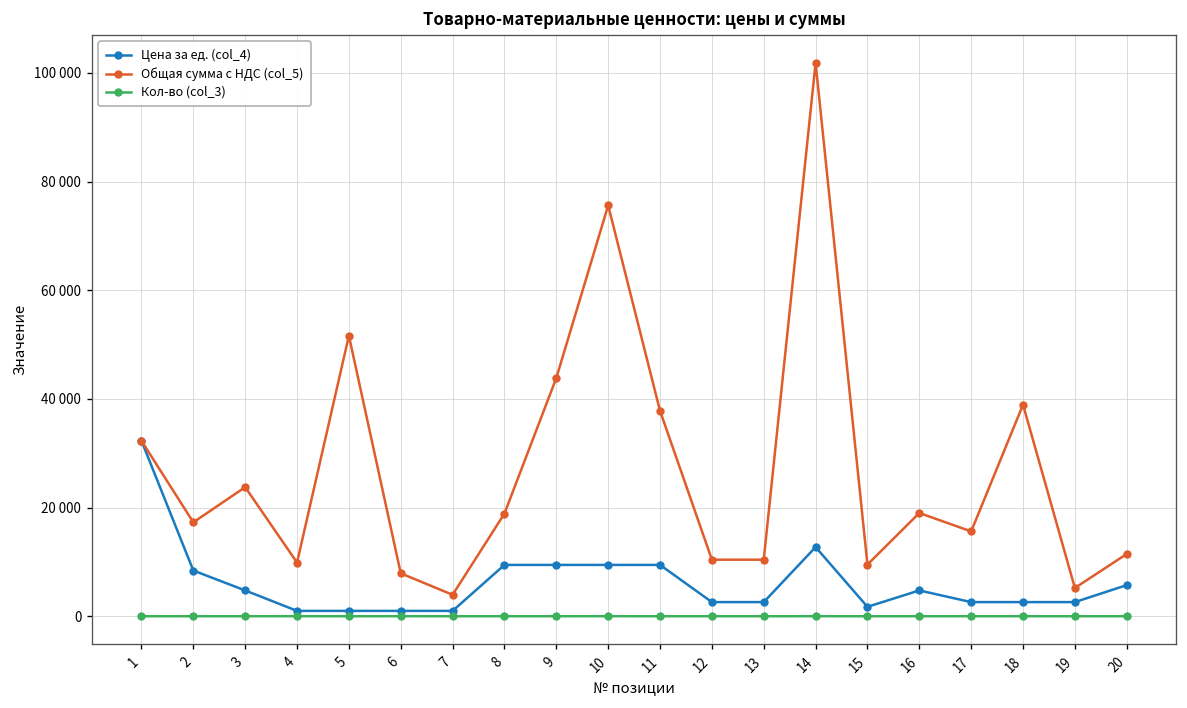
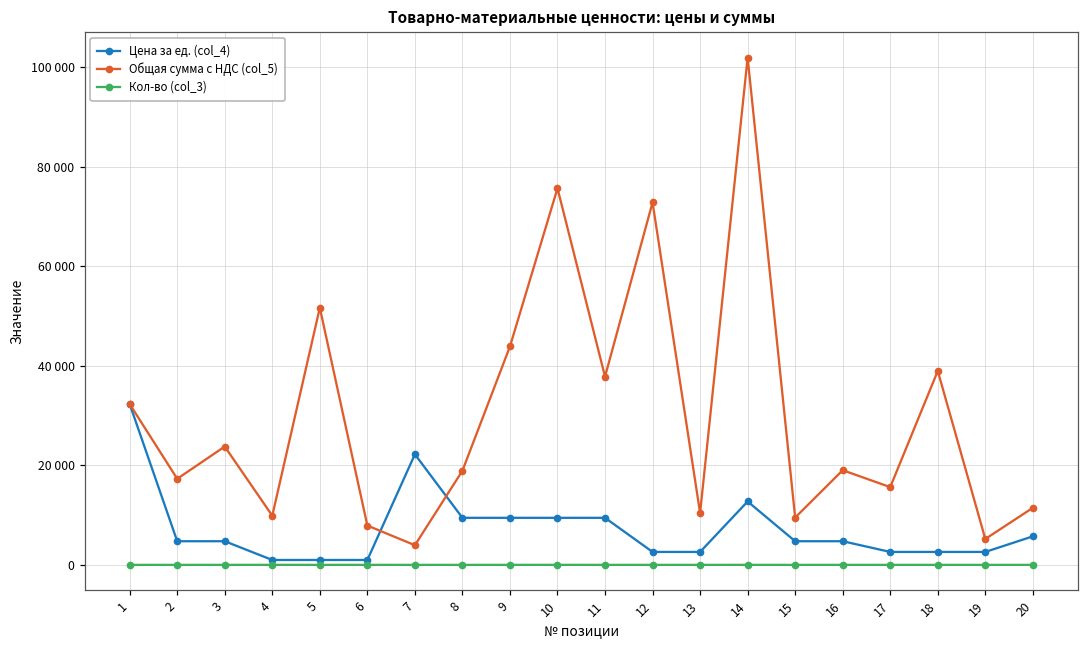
  {
    "Цена за ед. (col_4)": {
-     "2": 8000,
+     "2": 5000,
      "3": 5000,
      "4": 1000,
      "5": 1000,
      "6": 1000,
-     "7": 1000,
+     "7": 22000,
      "8": 9000,
      "9": 9000,
      "10": 9000,
      "11": 9000,
      "12": 3000,
      "13": 3000,
      "14": 13000,
-     "15": 2000,
+     "15": 5000,
      "16": 5000,
      "17": 3000,
      "18": 3000,
      "19": 3000,
      "20": 6000
    },
    "Общая сумма с НДС (col_5)": {
      "2": 17000,
      "3": 24000,
      "4": 10000,
      "5": 52000,
      "6": 8000,
      "7": 4000,
      "8": 19000,
      "9": 44000,
      "10": 76000,
      "11": 38000,
-     "12": 10000,
+     "12": 73000,
      "13": 10000,
      "14": 102000,
      "15": 10000,
      "16": 19000,
      "17": 16000,
      "18": 39000,
      "19": 5000,
      "20": 11000
    },
    "Кол-во (col_3)": {
      "1": 0,
      "2": 0,
      "3": 0,
      "4": 0,
      "5": 0,
      "6": 0,
      "7": 0,
      "8": 0,
      "9": 0,
      "10": 0,
      "11": 0,
      "12": 0,
      "13": 0,
      "14": 0,
      "15": 0,
      "16": 0,
      "17": 0,
      "18": 0,
      "19": 0,
      "20": 0
    }
  }
